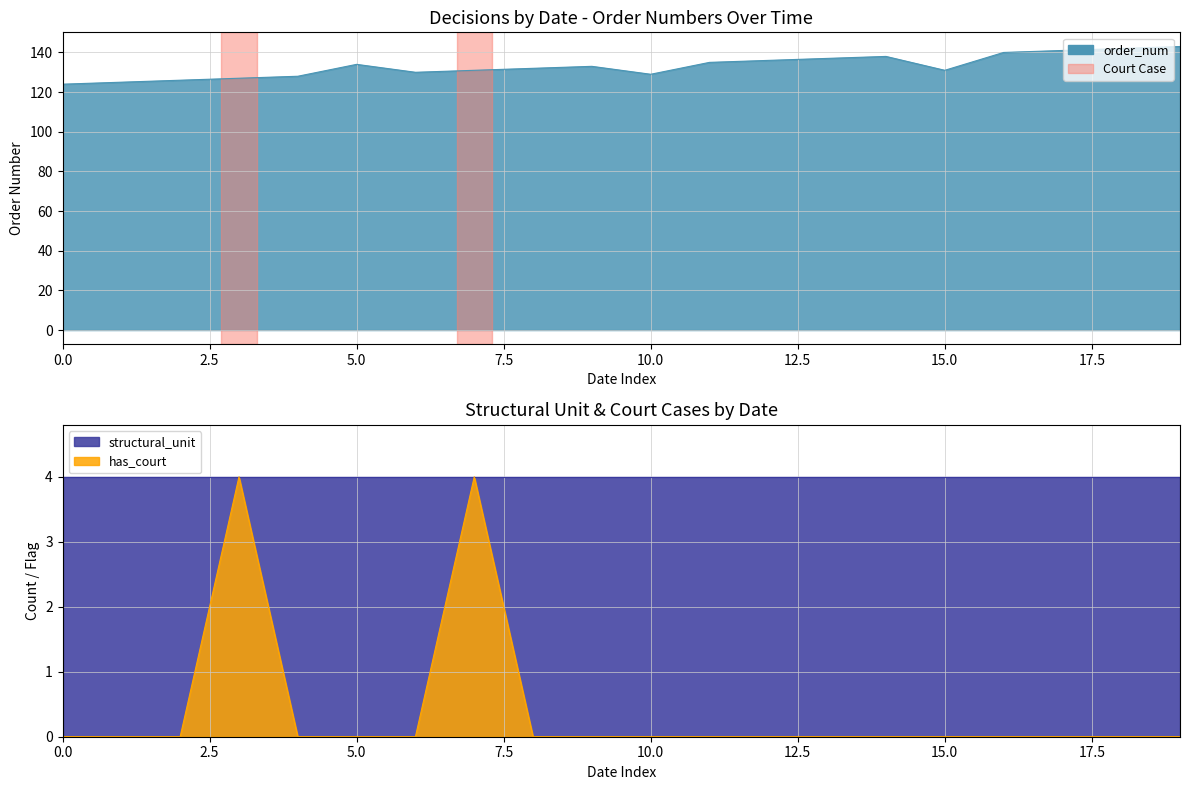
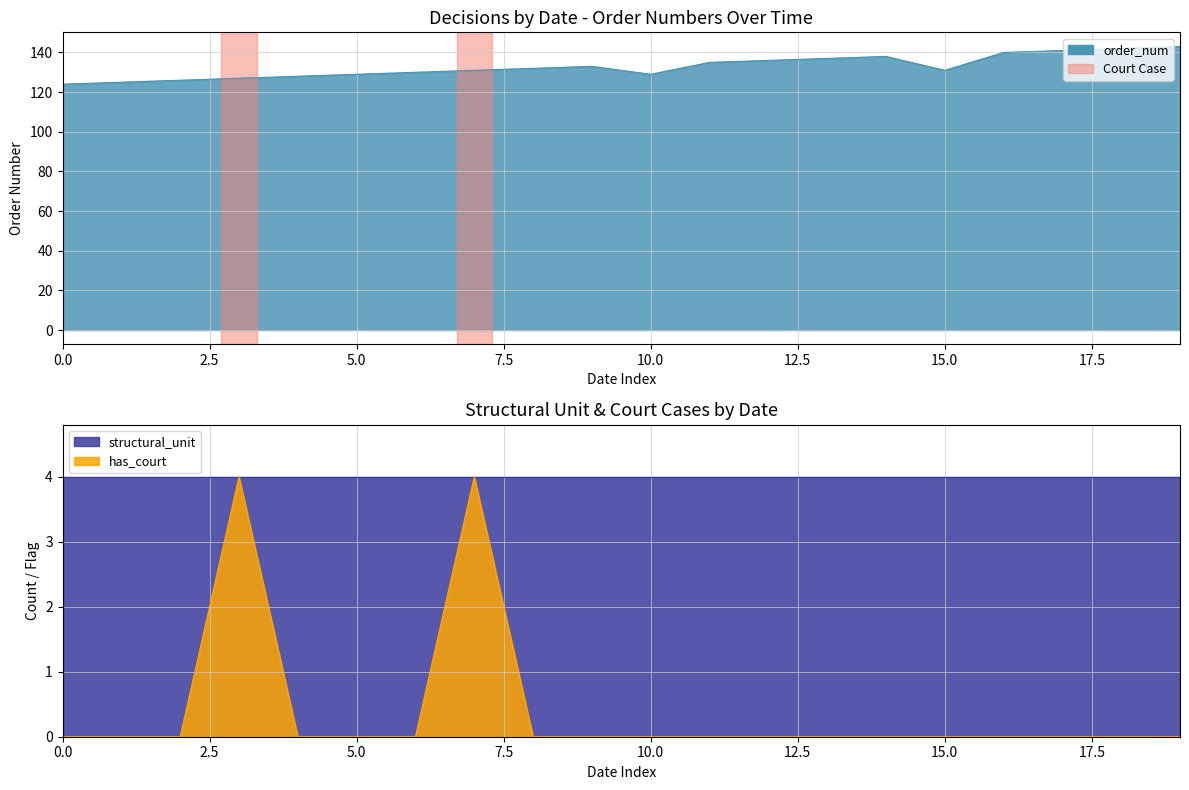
  {
    "Decisions by Date - Order Numbers Over Time": {
      "0.0": 124,
-     "5.0": 134,
+     "5.0": 129,
      "10.0": 129,
      "15.0": 131
    },
    "Structural Unit & Court Cases by Date": {
      "structural_unit": {
        "0.0": 4.0,
        "5.0": 4.0,
        "10.0": 4.0,
        "15.0": 4.0
      },
      "has_court": {
        "0.0": 0.0,
        "5.0": 0.0,
        "10.0": 0.0,
        "15.0": 0.0
      }
    }
  }
